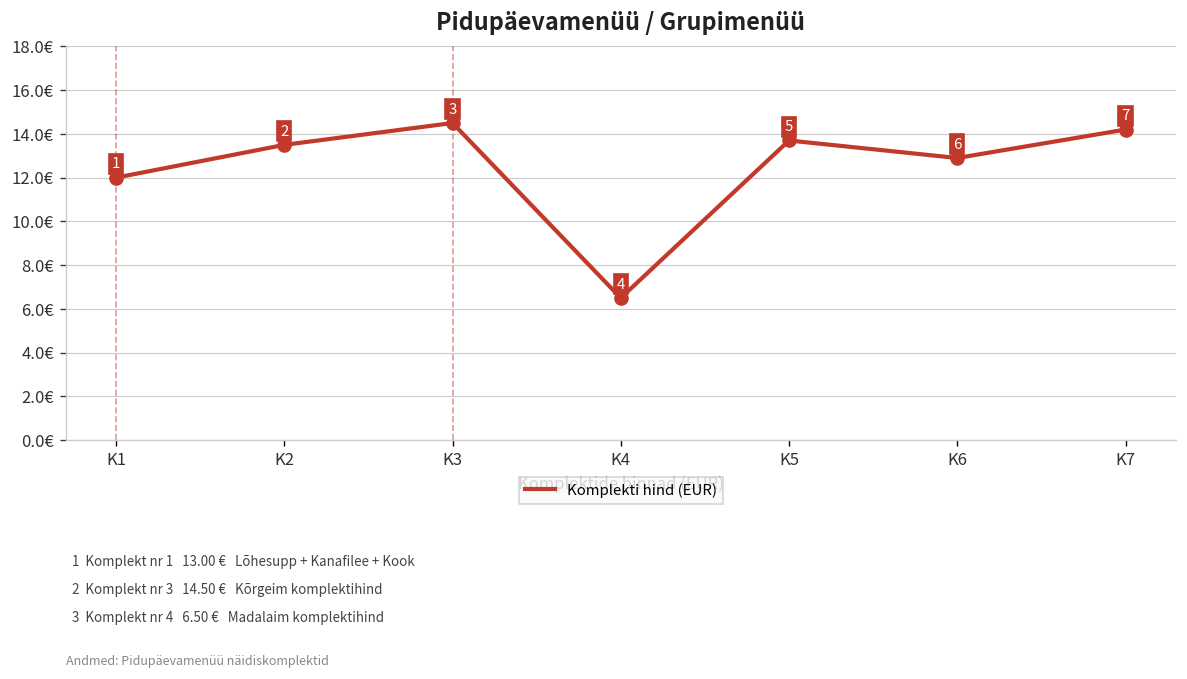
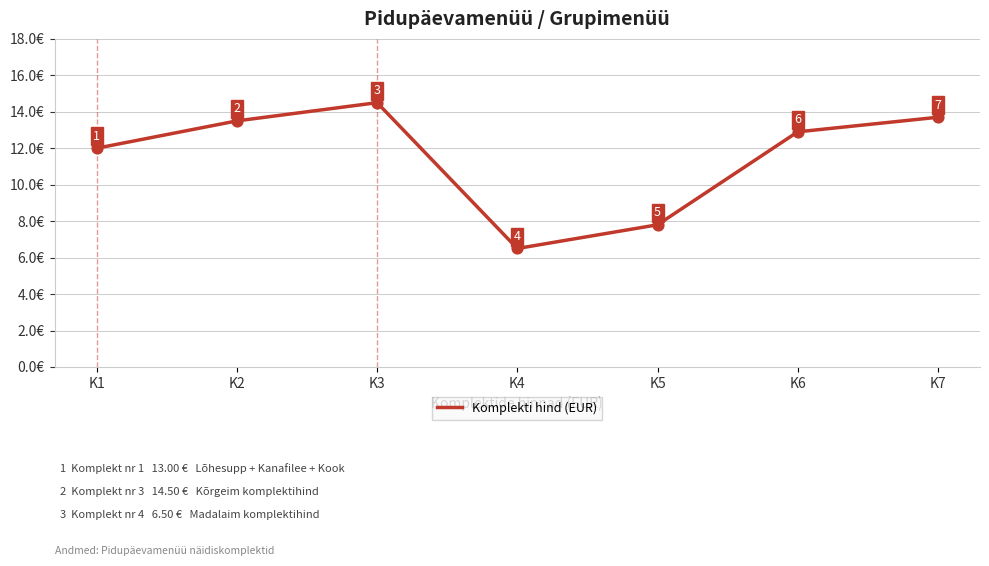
  {
-   "K5": "13.7€",
-   "K7": "14.2€"
+   "K5": "7.8€",
+   "K7": "13.7€"
  }
